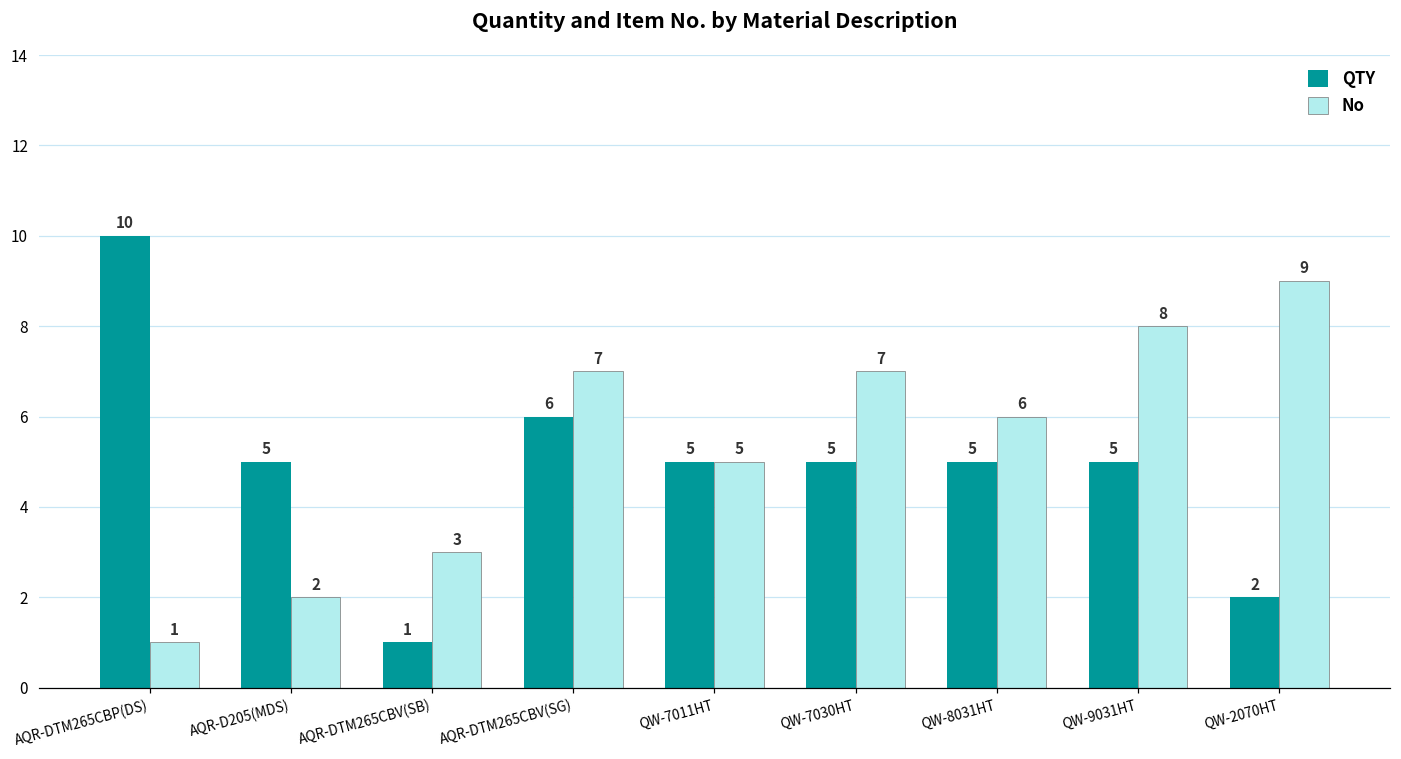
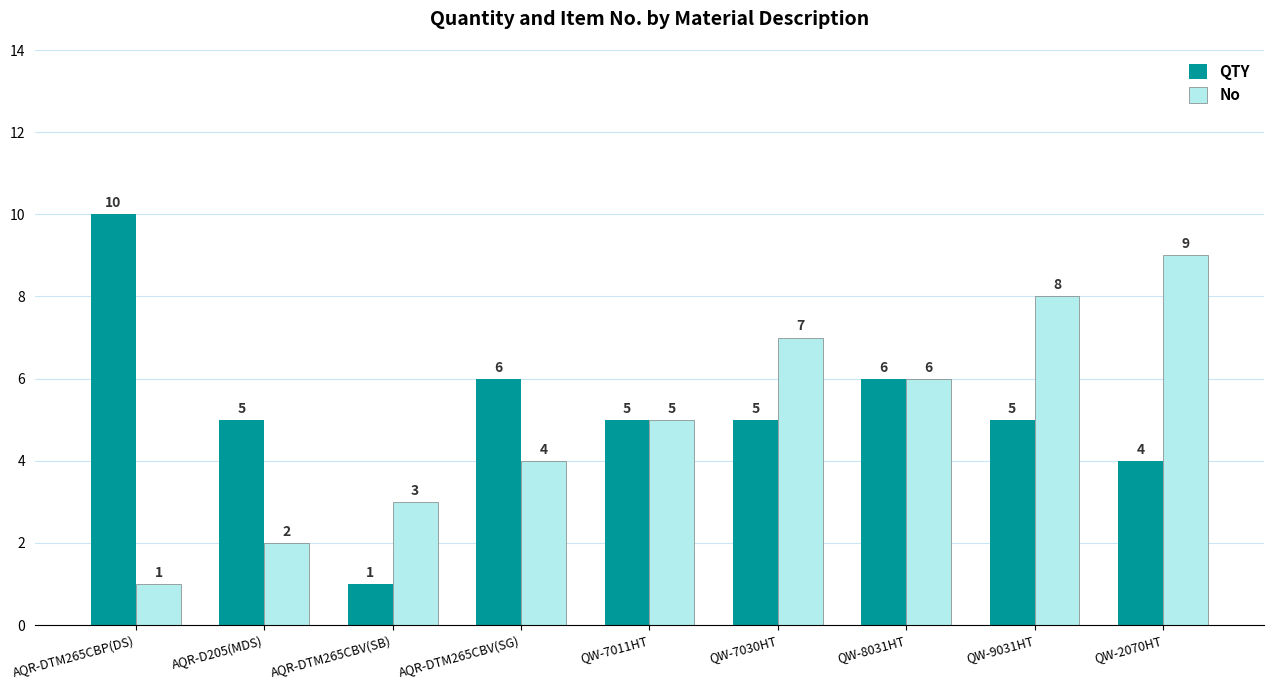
  {
    "QTY": {
      "AQR-DTM265CBP(DS)": 10,
      "AQR-D205(MDS)": 5,
      "AQR-DTM265CBV(SB)": 1,
      "AQR-DTM265CBV(SG)": 6,
      "QW-7011HT": 5,
      "QW-7030HT": 5,
-     "QW-8031HT": 5,
+     "QW-8031HT": 6,
      "QW-9031HT": 5,
-     "QW-2070HT": 2
+     "QW-2070HT": 4
    },
    "No": {
      "AQR-DTM265CBP(DS)": 1,
      "AQR-D205(MDS)": 2,
      "AQR-DTM265CBV(SB)": 3,
-     "AQR-DTM265CBV(SG)": 7,
+     "AQR-DTM265CBV(SG)": 4,
      "QW-7011HT": 5,
      "QW-7030HT": 7,
      "QW-8031HT": 6,
      "QW-9031HT": 8,
      "QW-2070HT": 9
    }
  }
